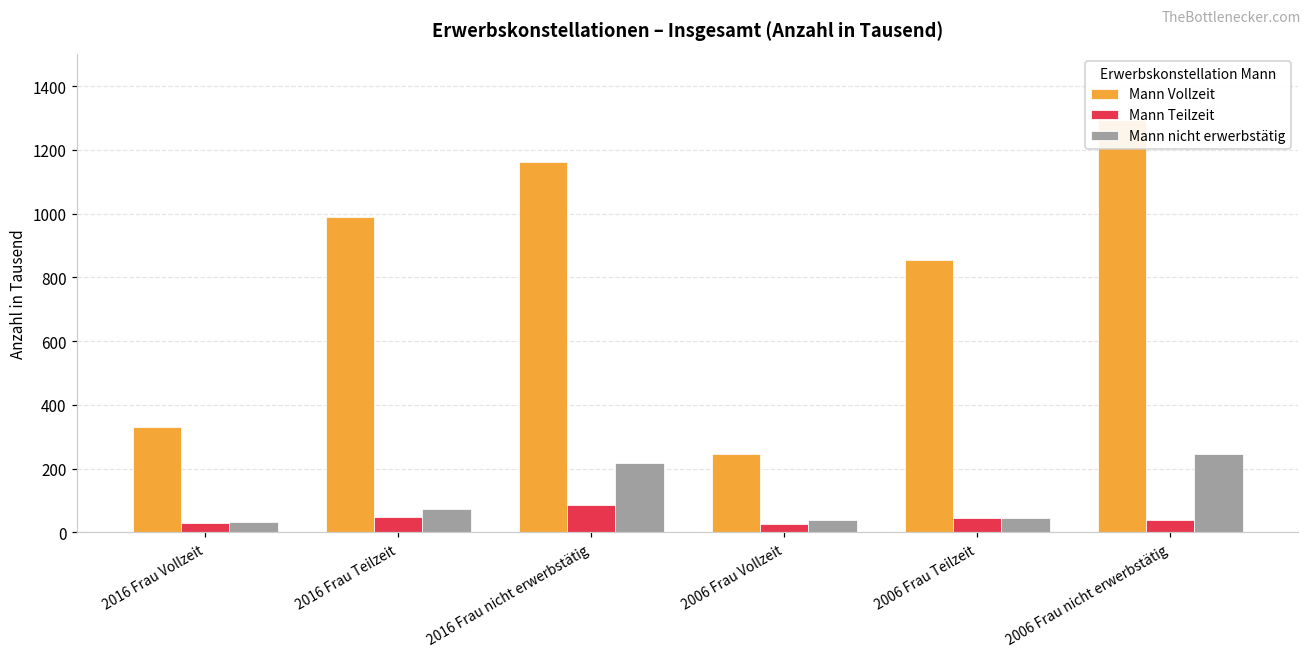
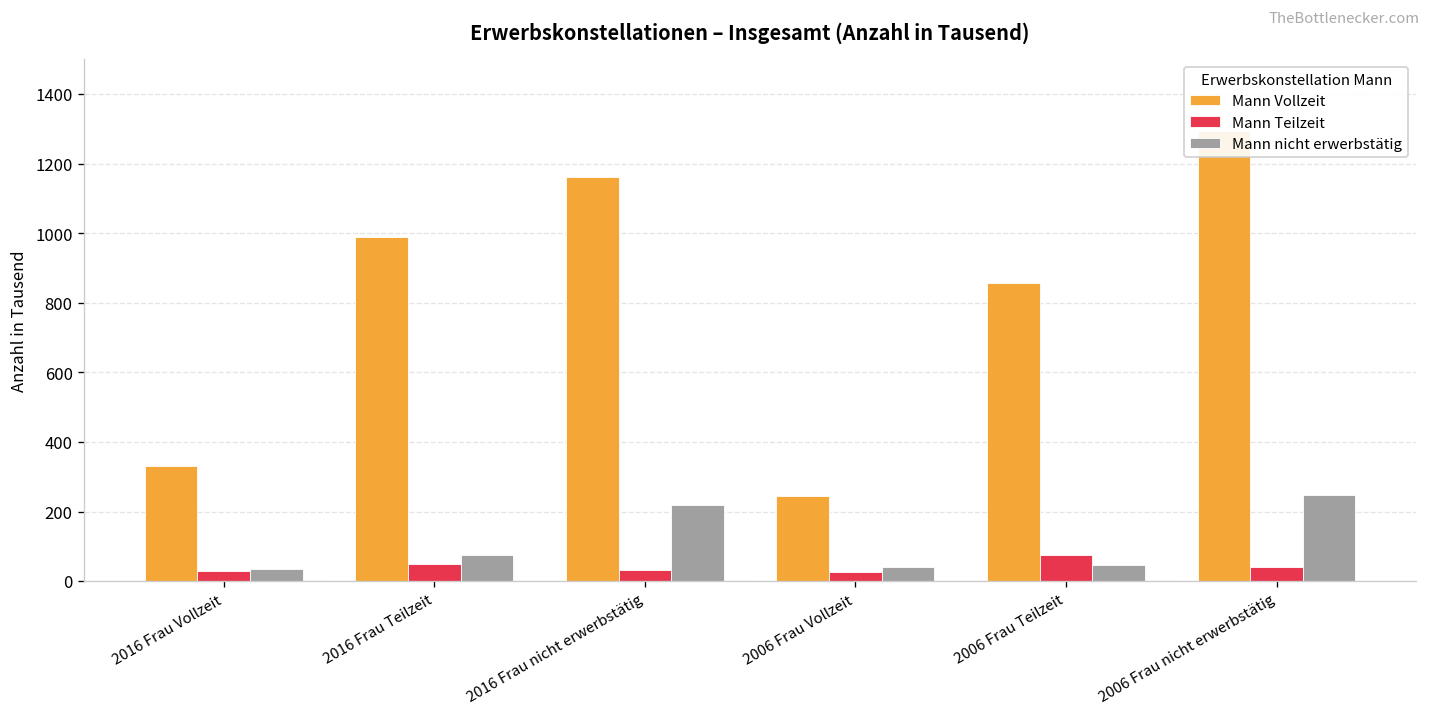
  {
    "Mann Vollzeit": {
      "2016 Frau Vollzeit": 330,
      "2016 Frau Teilzeit": 990,
      "2016 Frau nicht erwerbstätig": 1160,
      "2006 Frau Vollzeit": 250,
      "2006 Frau Teilzeit": 860
    },
    "Mann Teilzeit": {
      "2016 Frau Vollzeit": 30,
      "2016 Frau Teilzeit": 50,
-     "2016 Frau nicht erwerbstätig": 90,
+     "2016 Frau nicht erwerbstätig": 30,
      "2006 Frau Vollzeit": 30,
-     "2006 Frau Teilzeit": 40,
+     "2006 Frau Teilzeit": 80,
      "2006 Frau nicht erwerbstätig": 40
    },
    "Mann nicht erwerbstätig": {
      "2016 Frau Vollzeit": 30,
      "2016 Frau Teilzeit": 70,
      "2016 Frau nicht erwerbstätig": 220,
      "2006 Frau Vollzeit": 40,
      "2006 Frau Teilzeit": 50,
      "2006 Frau nicht erwerbstätig": 250
    }
  }
